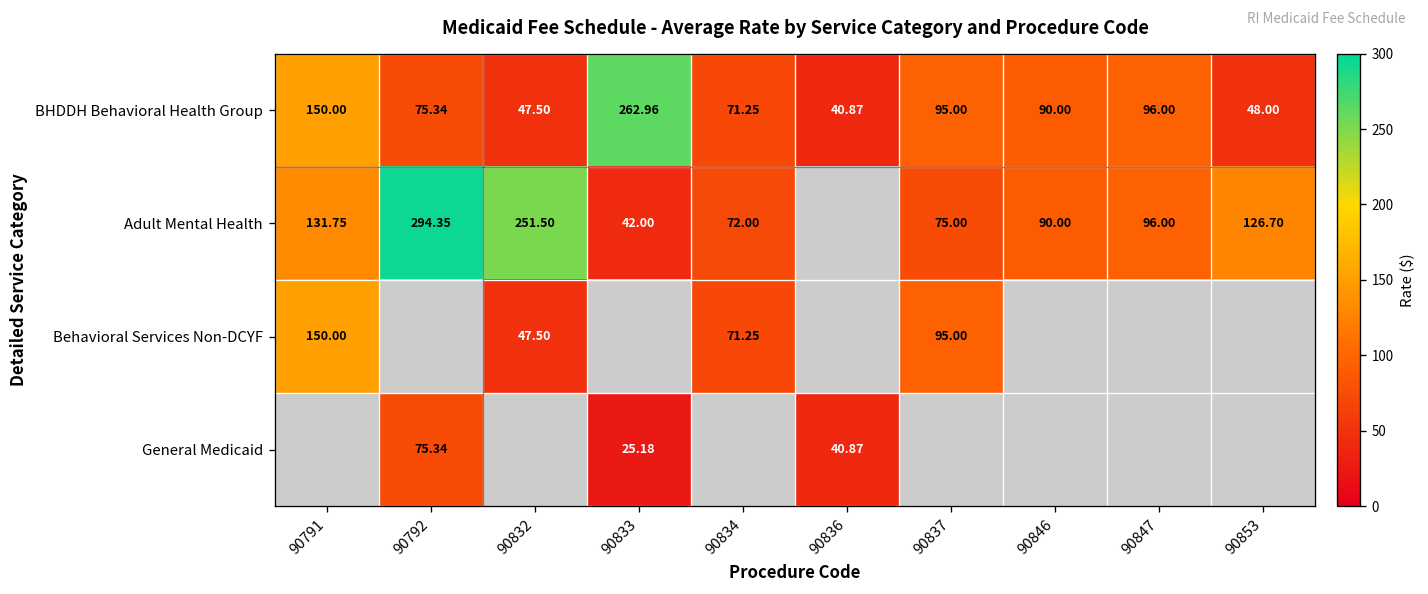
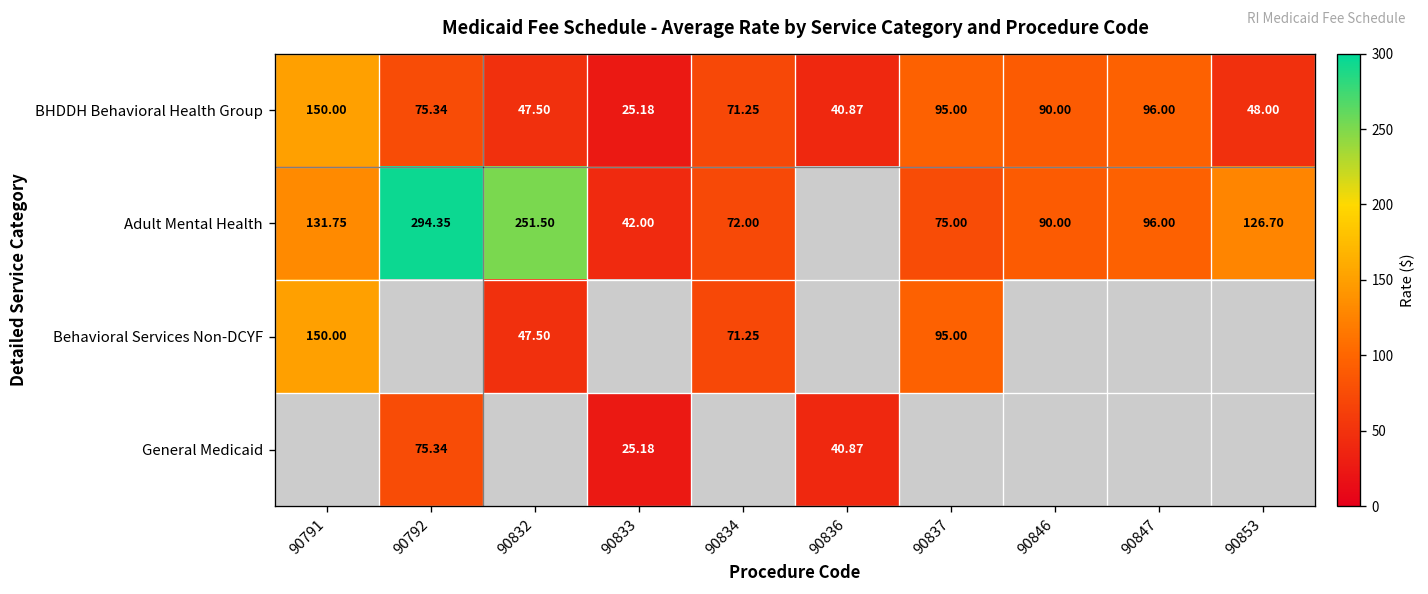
  {
    "BHDDH Behavioral Health Group": {
      "90791": 150.00,
      "90792": 75.34,
      "90832": 47.50,
-     "90833": 262.96,
+     "90833": 25.18,
      "90834": 71.25,
      "90836": 40.87,
      "90837": 95.00,
      "90846": 90.00,
      "90847": 96.00,
      "90853": 48.00
    },
    "Adult Mental Health": {
      "90791": 131.75,
      "90792": 294.35,
      "90832": 251.50,
      "90833": 42.00,
      "90834": 72.00,
      "90837": 75.00,
      "90846": 90.00,
      "90847": 96.00,
      "90853": 126.70
    },
    "Behavioral Services Non-DCYF": {
      "90791": 150.00,
      "90832": 47.50,
      "90834": 71.25,
      "90837": 95.00
    },
    "General Medicaid": {
      "90792": 75.34,
      "90833": 25.18,
      "90836": 40.87
    }
  }
